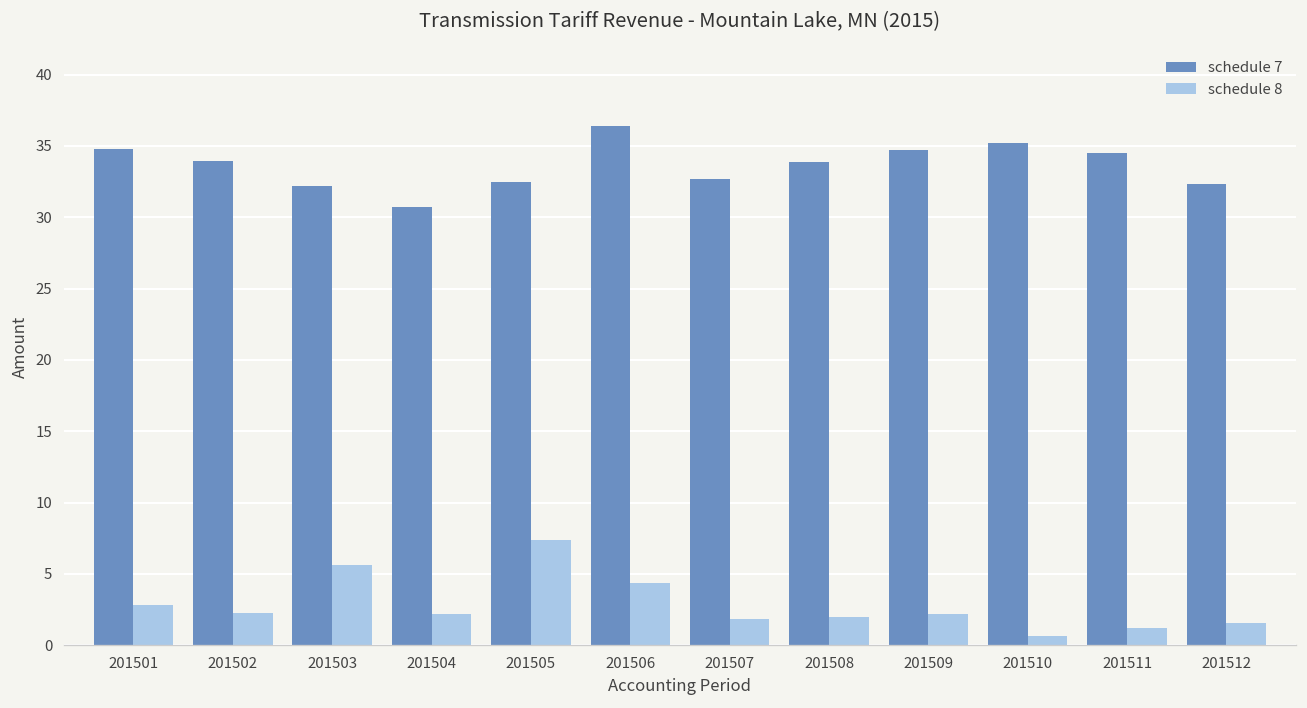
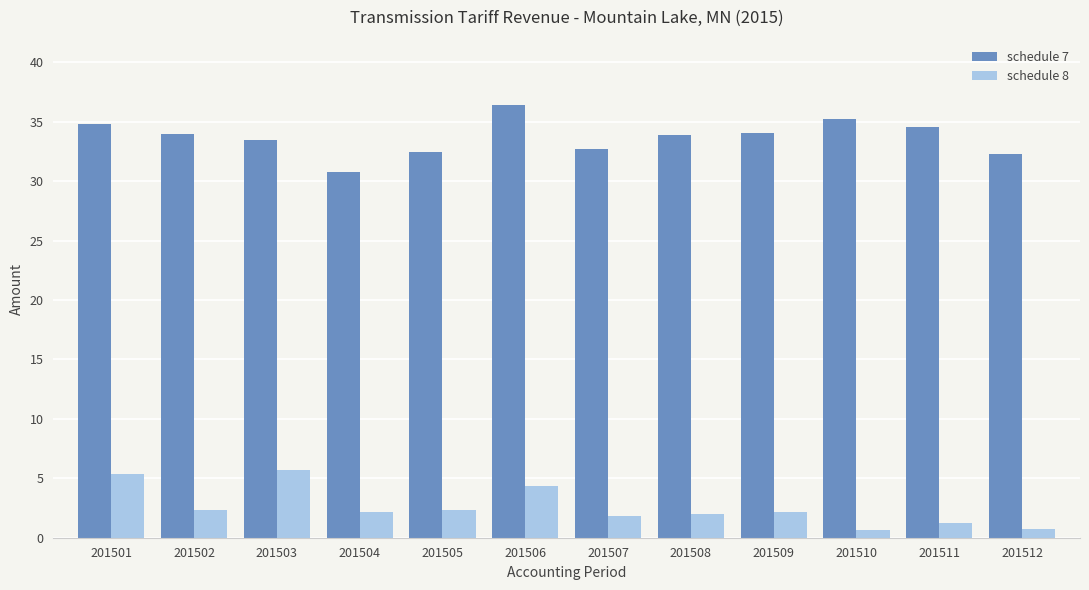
  {
    "schedule 7": {
      "201501": 34.8,
      "201502": 33.9,
-     "201503": 32.2,
+     "201503": 33.5,
      "201504": 30.7,
      "201505": 32.5,
      "201506": 36.4,
      "201507": 32.7,
      "201508": 33.9,
-     "201509": 34.7,
+     "201509": 34.0,
      "201510": 35.2,
      "201511": 34.5,
      "201512": 32.3
    },
    "schedule 8": {
-     "201501": 2.8,
+     "201501": 5.4,
      "201502": 2.3,
      "201503": 5.7,
      "201504": 2.2,
-     "201505": 7.4,
+     "201505": 2.3,
      "201506": 4.3,
      "201507": 1.9,
      "201508": 2.0,
      "201509": 2.2,
      "201510": 0.6,
      "201511": 1.2,
-     "201512": 1.6
+     "201512": 0.7
    }
  }
